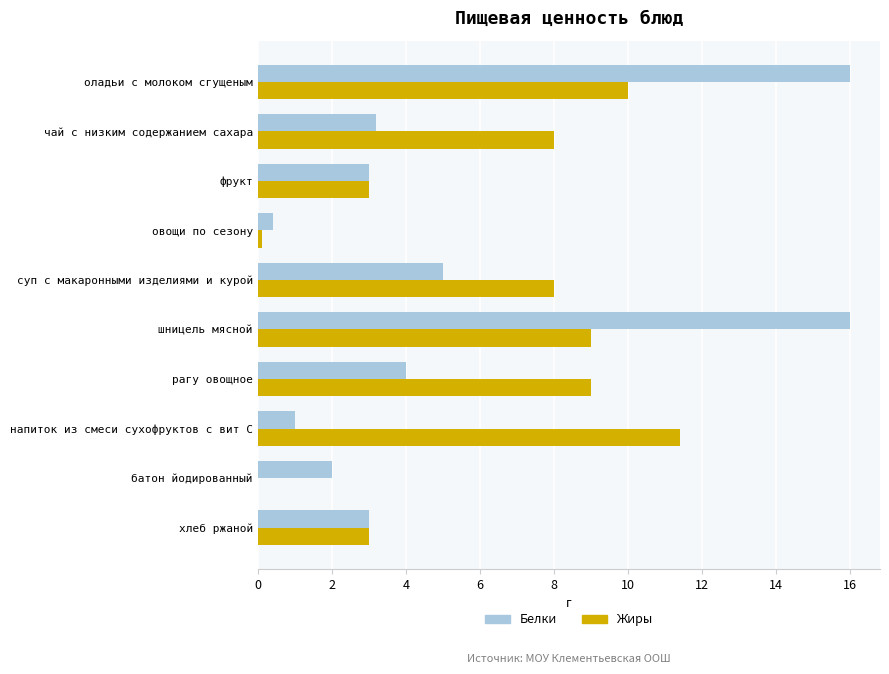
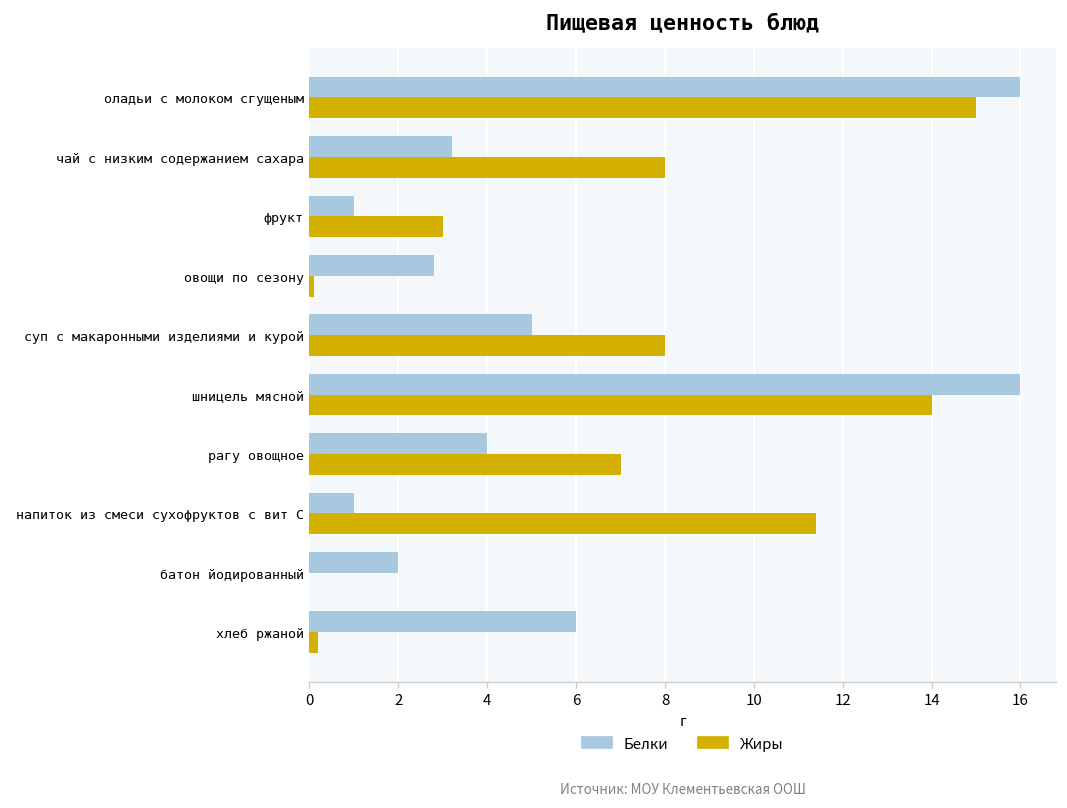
  {
    "Белки": {
      "оладьи с молоком сгущеным": 16.0,
      "чай с низким содержанием сахара": 3.2,
-     "фрукт": 3,
-     "овощи по сезону": 0.4,
+     "фрукт": 1,
+     "овощи по сезону": 2.8,
      "суп с макаронными изделиями и курой": 5.0,
      "шницель мясной": 16.0,
      "рагу овощное": 4.0,
      "напиток из смеси сухофруктов с вит С": 1.0,
      "батон йодированный": 2.0,
-     "хлеб ржаной": 3
+     "хлеб ржаной": 6
    },
    "Жиры": {
-     "оладьи с молоком сгущеным": 10,
+     "оладьи с молоком сгущеным": 15,
      "чай с низким содержанием сахара": 8.0,
      "фрукт": 3.0,
      "овощи по сезону": 0.1,
      "суп с макаронными изделиями и курой": 8.0,
-     "шницель мясной": 9,
-     "рагу овощное": 9,
+     "шницель мясной": 14,
+     "рагу овощное": 7,
      "напиток из смеси сухофруктов с вит С": 11.4,
      "батон йодированный": 0.0,
-     "хлеб ржаной": 3.0
+     "хлеб ржаной": 0.2
    }
  }
